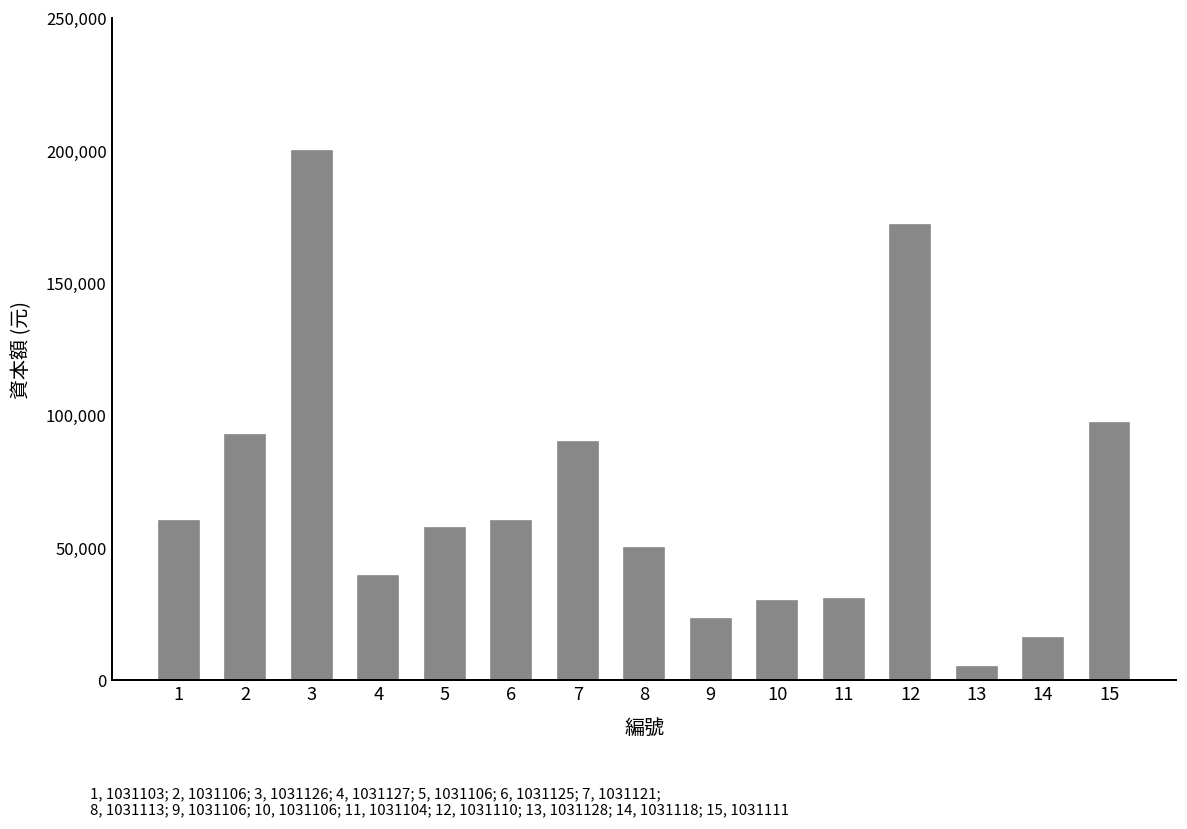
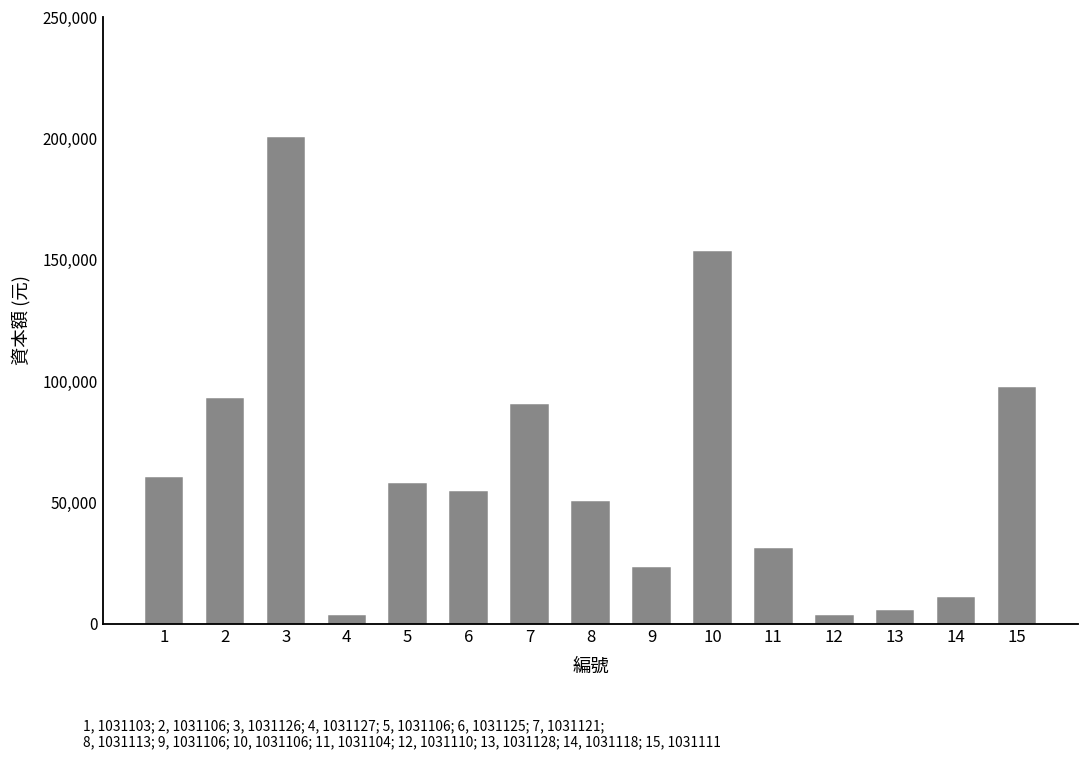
  {
    "1": "60,000",
    "2": "93,000",
    "3": "200,000",
-   "4": "39,000",
+   "4": "3,000",
    "5": "58,000",
-   "6": "60,000",
+   "6": "54,000",
    "7": "90,000",
    "8": "50,000",
    "9": "23,000",
-   "10": "30,000",
+   "10": "153,000",
    "11": "31,000",
-   "12": "172,000",
+   "12": "3,000",
    "13": "5,000",
-   "14": "16,000",
+   "14": "11,000",
    "15": "97,000"
  }
